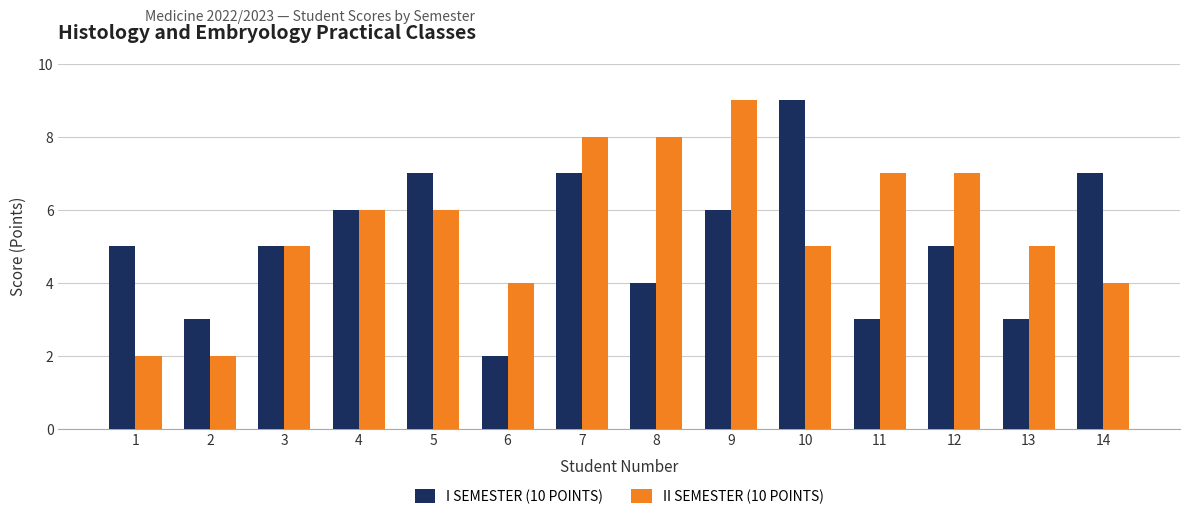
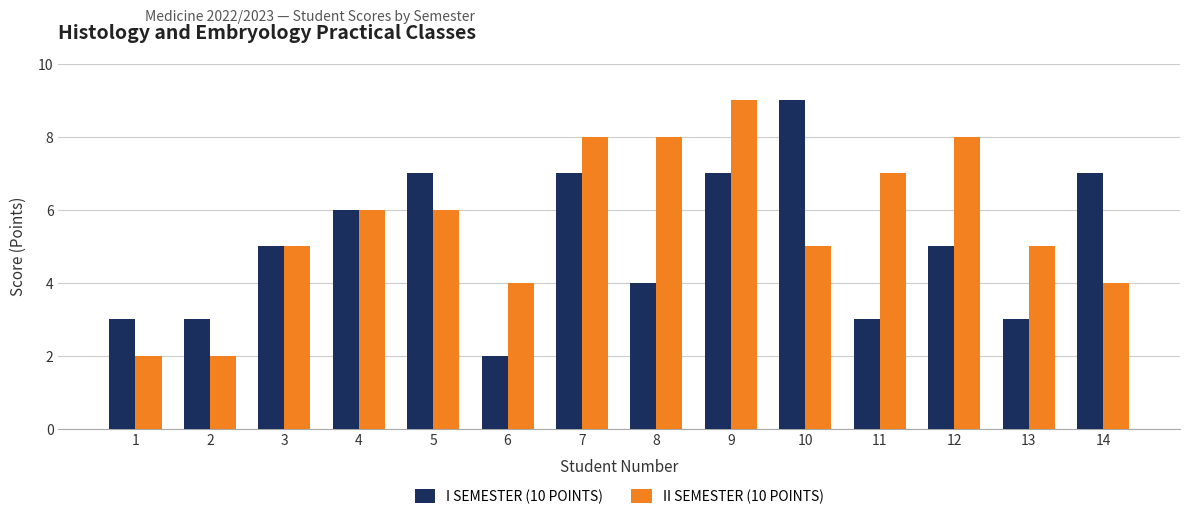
  {
    "I SEMESTER (10 POINTS)": {
-     "1": 5,
+     "1": 3,
      "2": 3,
      "3": 5,
      "4": 6,
      "5": 7,
      "6": 2,
      "7": 7,
      "8": 4,
-     "9": 6,
+     "9": 7,
      "10": 9,
      "11": 3,
      "12": 5,
      "13": 3,
      "14": 7
    },
    "II SEMESTER (10 POINTS)": {
      "1": 2,
      "2": 2,
      "3": 5,
      "4": 6,
      "5": 6,
      "6": 4,
      "7": 8,
      "8": 8,
      "9": 9,
      "10": 5,
      "11": 7,
-     "12": 7,
+     "12": 8,
      "13": 5,
      "14": 4
    }
  }
